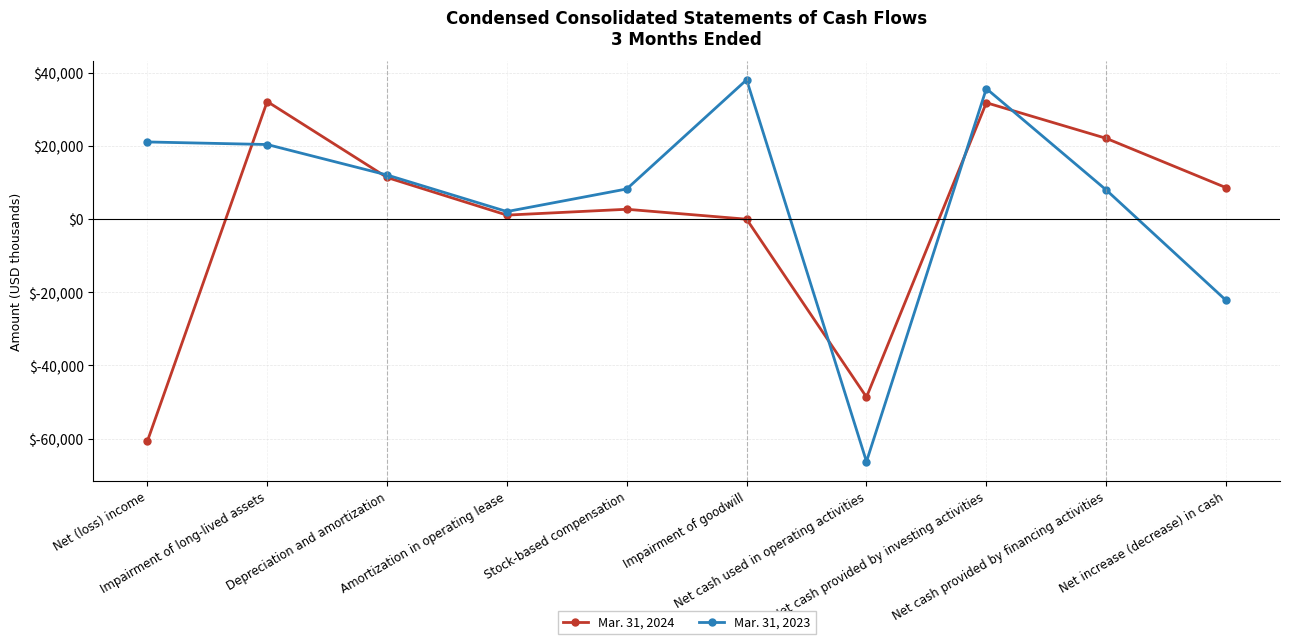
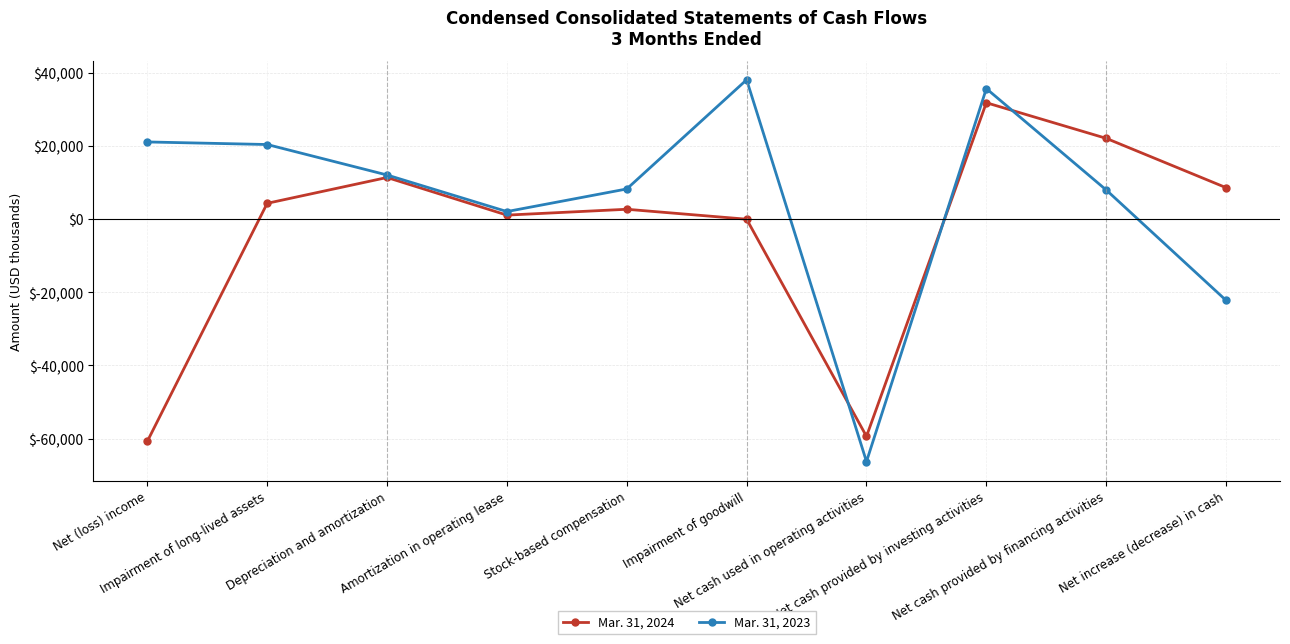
  {
    "Mar. 31, 2024": {
      "Net (loss) income": "$-61,000",
-     "Impairment of long-lived assets": "$32,000",
+     "Impairment of long-lived assets": "$4,000",
      "Amortization in operating lease": "$1,000",
      "Stock-based compensation": "$3,000",
      "Impairment of goodwill": "$0",
-     "Net cash used in operating activities": "$-49,000",
+     "Net cash used in operating activities": "$-59,000",
      "Net cash provided by investing activities": "$32,000",
      "Net cash provided by financing activities": "$22,000",
      "Net increase (decrease) in cash": "$9,000"
    },
    "Mar. 31, 2023": {
      "Net (loss) income": "$21,000",
      "Impairment of long-lived assets": "$20,000",
      "Amortization in operating lease": "$2,000",
      "Stock-based compensation": "$8,000",
      "Impairment of goodwill": "$38,000",
      "Net cash used in operating activities": "$-66,000",
      "Net cash provided by investing activities": "$36,000",
      "Net cash provided by financing activities": "$8,000",
      "Net increase (decrease) in cash": "$-22,000"
    }
  }
